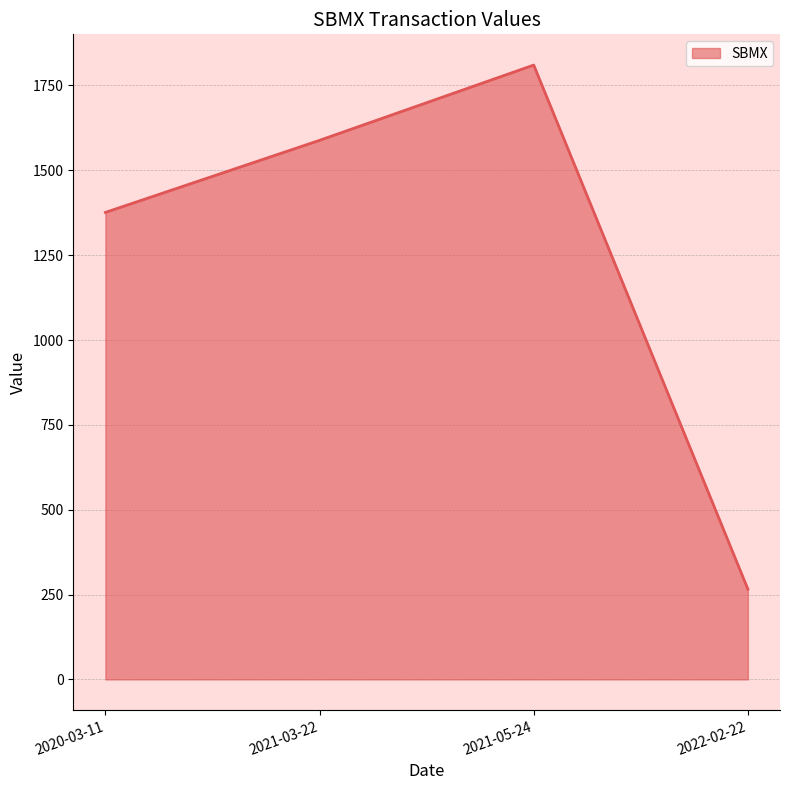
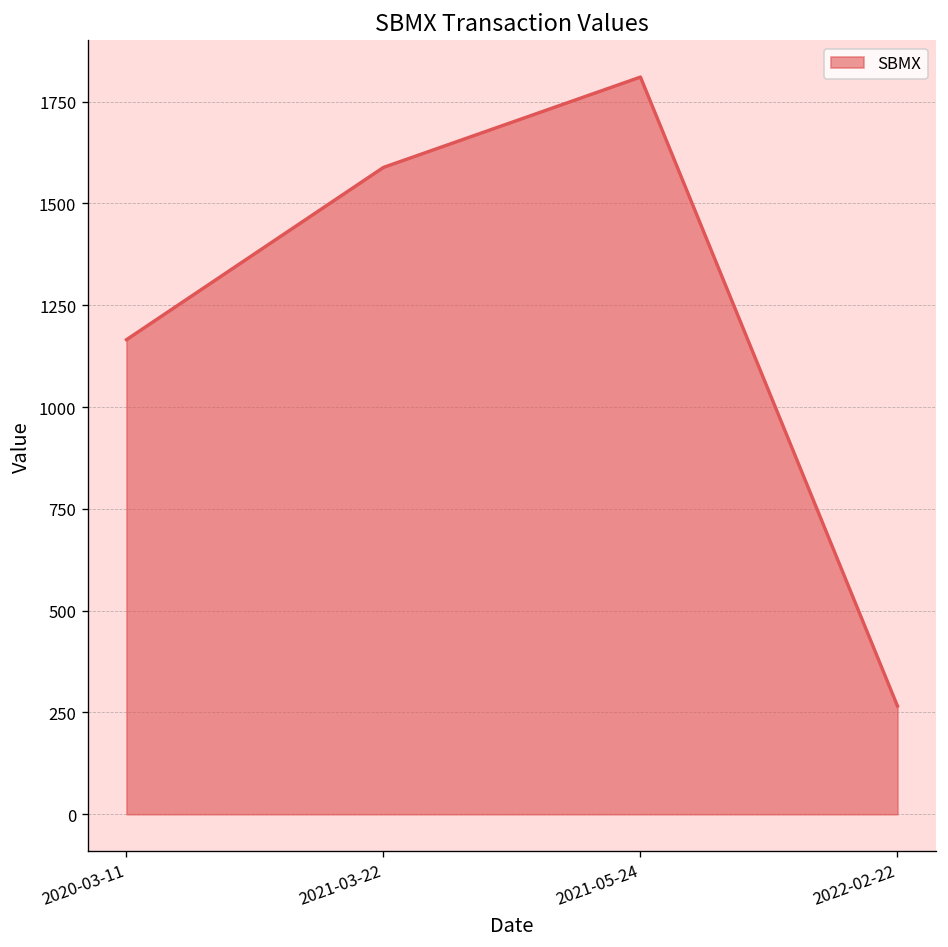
  {
-   "2020-03-11": 1380,
+   "2020-03-11": 1170,
    "2021-03-22": 1590,
    "2021-05-24": 1810,
    "2022-02-22": 270
  }
